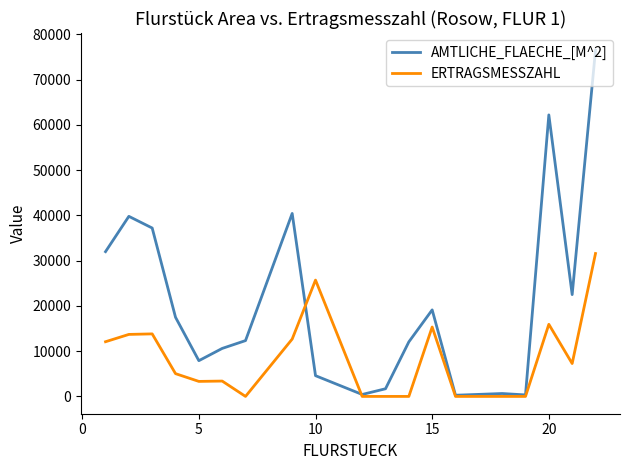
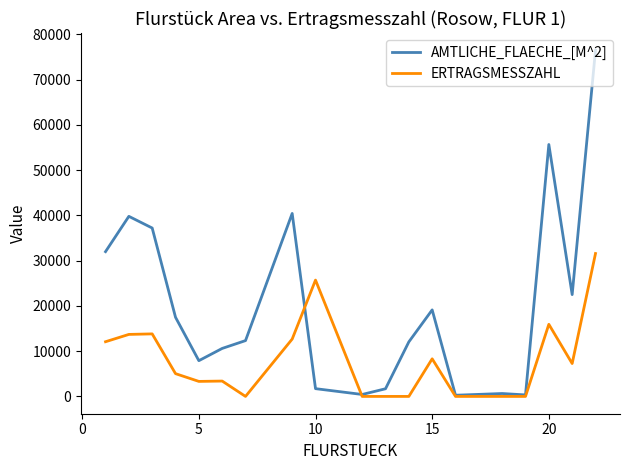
  {
    "AMTLICHE_FLAECHE_[M^2]": {
      "5": 8000,
-     "10": 5000,
+     "10": 2000,
      "15": 19000,
-     "20": 62000
+     "20": 56000
    },
    "ERTRAGSMESSZAHL": {
      "5": 3000,
      "10": 26000,
-     "15": 15000,
+     "15": 8000,
      "20": 16000
    }
  }
